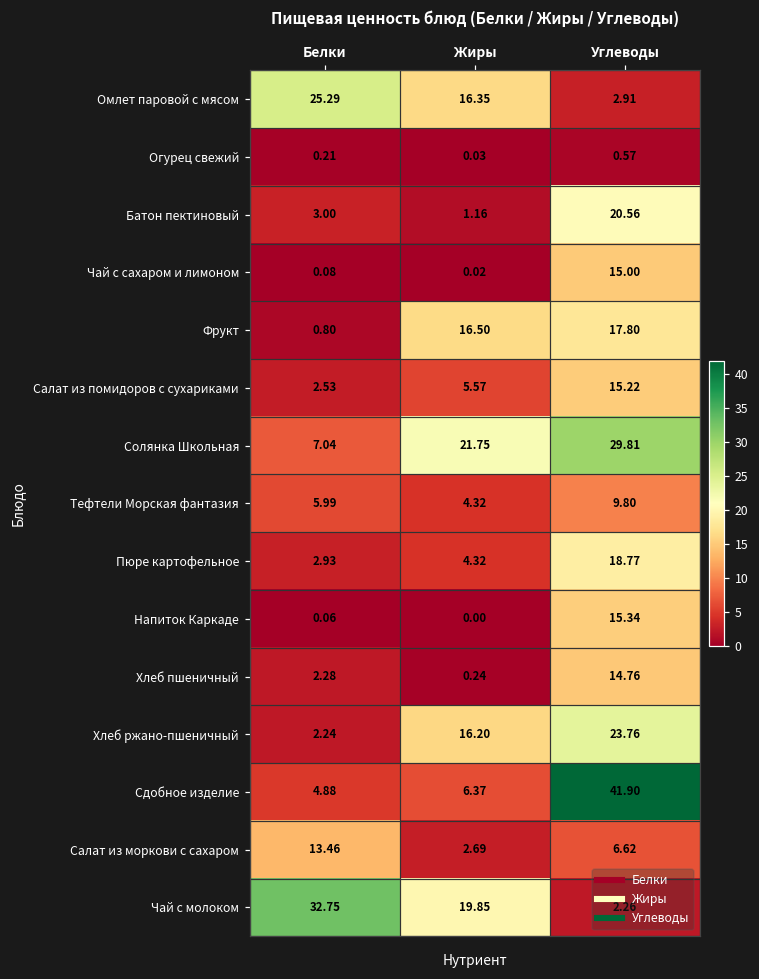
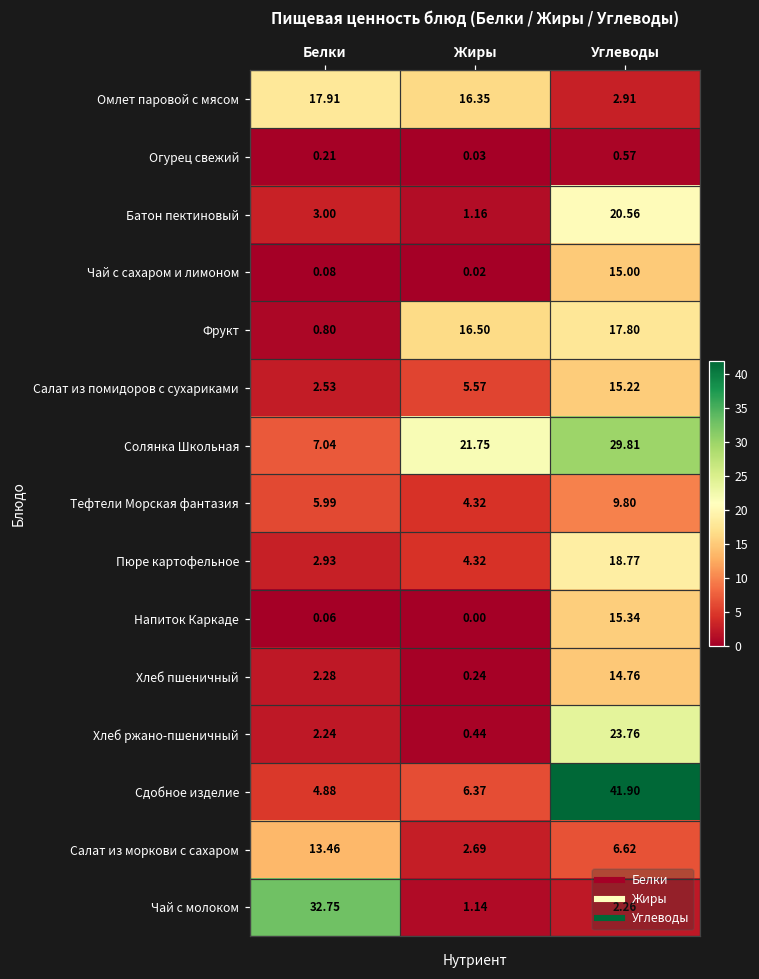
  {
    "Омлет паровой с мясом": {
-     "Белки": 25.29,
+     "Белки": 17.91,
      "Жиры": 16.35,
      "Углеводы": 2.91
    },
    "Огурец свежий": {
      "Белки": 0.21,
      "Жиры": 0.03,
      "Углеводы": 0.57
    },
    "Батон пектиновый": {
      "Белки": 3.00,
      "Жиры": 1.16,
      "Углеводы": 20.56
    },
    "Чай с сахаром и лимоном": {
      "Белки": 0.08,
      "Жиры": 0.02,
      "Углеводы": 15.00
    },
    "Фрукт": {
      "Белки": 0.80,
      "Жиры": 16.50,
      "Углеводы": 17.80
    },
    "Салат из помидоров с сухариками": {
      "Белки": 2.53,
      "Жиры": 5.57,
      "Углеводы": 15.22
    },
    "Солянка Школьная": {
      "Белки": 7.04,
      "Жиры": 21.75,
      "Углеводы": 29.81
    },
    "Тефтели Морская фантазия": {
      "Белки": 5.99,
      "Жиры": 4.32,
      "Углеводы": 9.80
    },
    "Пюре картофельное": {
      "Белки": 2.93,
      "Жиры": 4.32,
      "Углеводы": 18.77
    },
    "Напиток Каркаде": {
      "Белки": 0.06,
      "Жиры": 0.00,
      "Углеводы": 15.34
    },
    "Хлеб пшеничный": {
      "Белки": 2.28,
      "Жиры": 0.24,
      "Углеводы": 14.76
    },
    "Хлеб ржано-пшеничный": {
      "Белки": 2.24,
-     "Жиры": 16.20,
+     "Жиры": 0.44,
      "Углеводы": 23.76
    },
    "Сдобное изделие": {
      "Белки": 4.88,
      "Жиры": 6.37,
      "Углеводы": 41.90
    },
    "Салат из моркови с сахаром": {
      "Белки": 13.46,
      "Жиры": 2.69,
      "Углеводы": 6.62
    },
    "Чай с молоком": {
      "Белки": 32.75,
-     "Жиры": 19.85
+     "Жиры": 1.14
    }
  }
